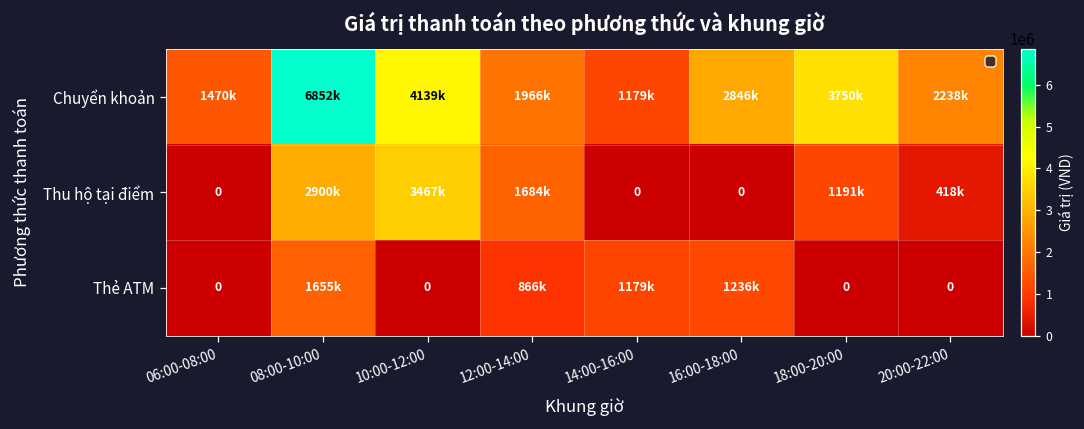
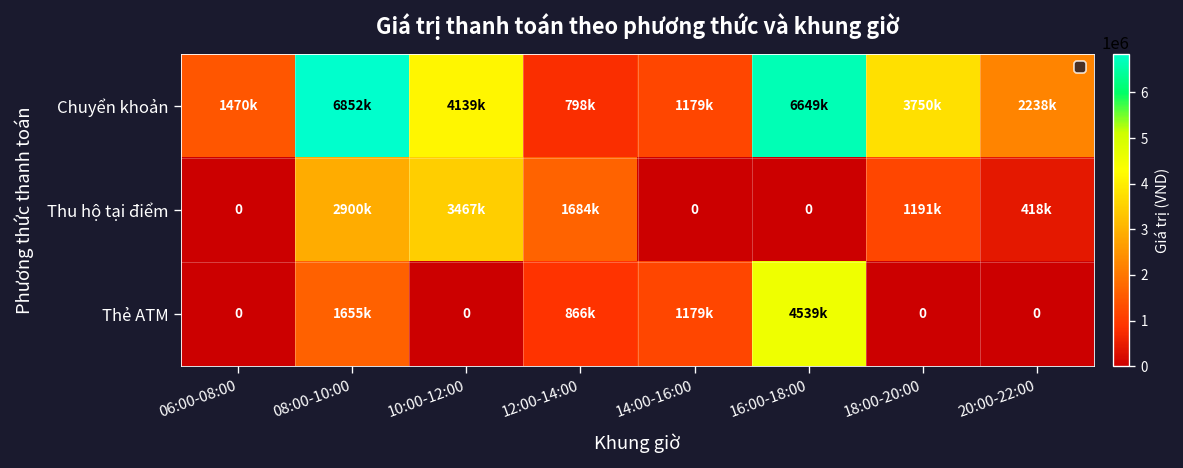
  {
    "Chuyển khoản": {
      "06:00-08:00": "1470k",
      "08:00-10:00": "6852k",
      "10:00-12:00": "4139k",
-     "12:00-14:00": "1966k",
+     "12:00-14:00": "798k",
      "14:00-16:00": "1179k",
-     "16:00-18:00": "2846k",
+     "16:00-18:00": "6649k",
      "18:00-20:00": "3750k",
      "20:00-22:00": "2238k"
    },
    "Thu hộ tại điểm": {
      "06:00-08:00": "0",
      "08:00-10:00": "2900k",
      "10:00-12:00": "3467k",
      "12:00-14:00": "1684k",
      "14:00-16:00": "0",
      "16:00-18:00": "0",
      "18:00-20:00": "1191k",
      "20:00-22:00": "418k"
    },
    "Thẻ ATM": {
      "06:00-08:00": "0",
      "08:00-10:00": "1655k",
      "10:00-12:00": "0",
      "12:00-14:00": "866k",
      "14:00-16:00": "1179k",
-     "16:00-18:00": "1236k",
+     "16:00-18:00": "4539k",
      "18:00-20:00": "0",
      "20:00-22:00": "0"
    }
  }
